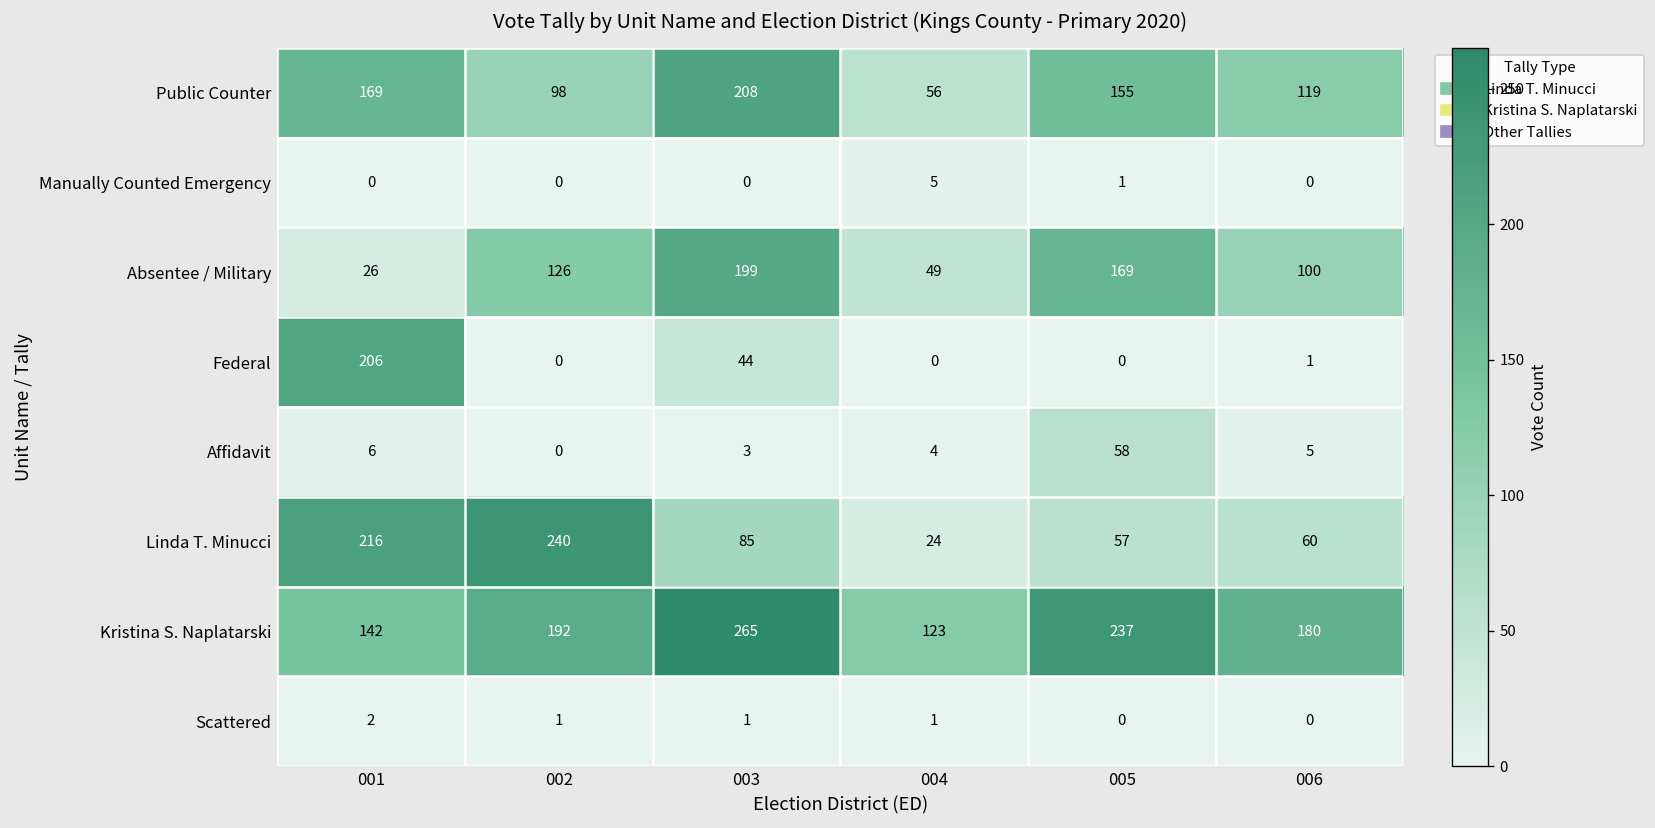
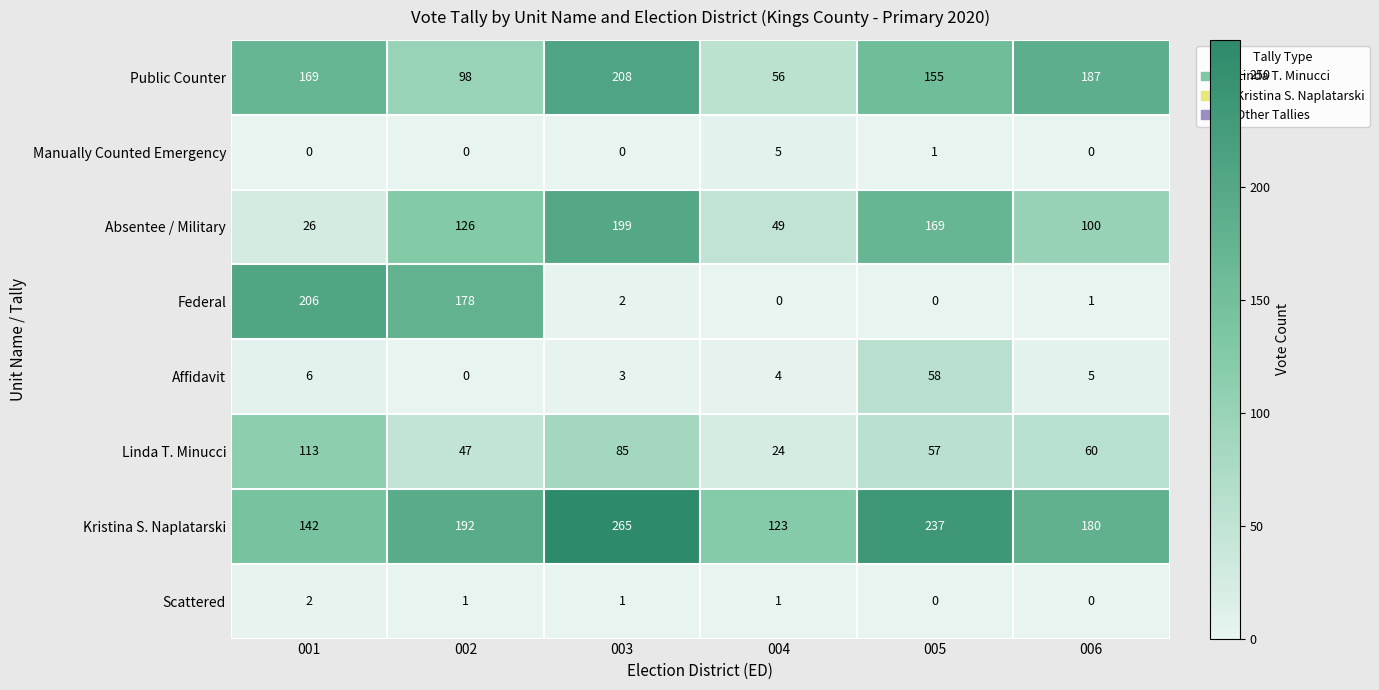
  {
    "Public Counter": {
      "001": 169,
      "002": 98,
      "003": 208,
      "004": 56,
      "005": 155,
-     "006": 119
+     "006": 187
    },
    "Manually Counted Emergency": {
      "001": 0,
      "002": 0,
      "003": 0,
      "004": 5,
      "005": 1,
      "006": 0
    },
    "Absentee / Military": {
      "001": 26,
      "002": 126,
      "003": 199,
      "004": 49,
      "005": 169,
      "006": 100
    },
    "Federal": {
      "001": 206,
-     "002": 0,
-     "003": 44,
+     "002": 178,
+     "003": 2,
      "004": 0,
      "005": 0,
      "006": 1
    },
    "Affidavit": {
      "001": 6,
      "002": 0,
      "003": 3,
      "004": 4,
      "005": 58,
      "006": 5
    },
    "Linda T. Minucci": {
-     "001": 216,
-     "002": 240,
+     "001": 113,
+     "002": 47,
      "003": 85,
      "004": 24,
      "005": 57,
      "006": 60
    },
    "Kristina S. Naplatarski": {
      "001": 142,
      "002": 192,
      "003": 265,
      "004": 123,
      "005": 237,
      "006": 180
    },
    "Scattered": {
      "001": 2,
      "002": 1,
      "003": 1,
      "004": 1,
      "005": 0,
      "006": 0
    }
  }
